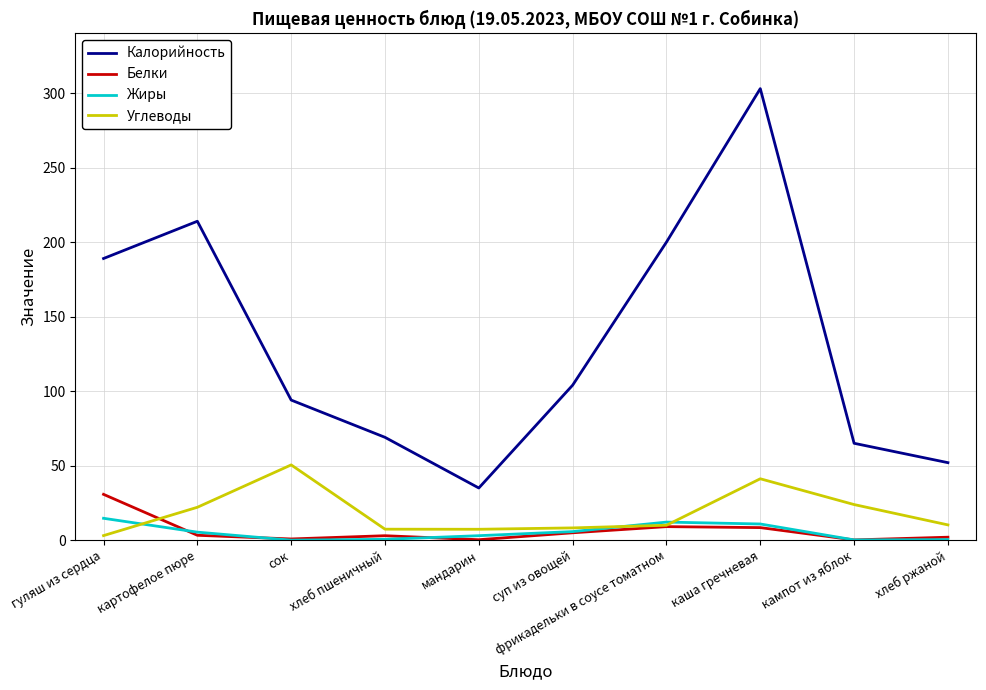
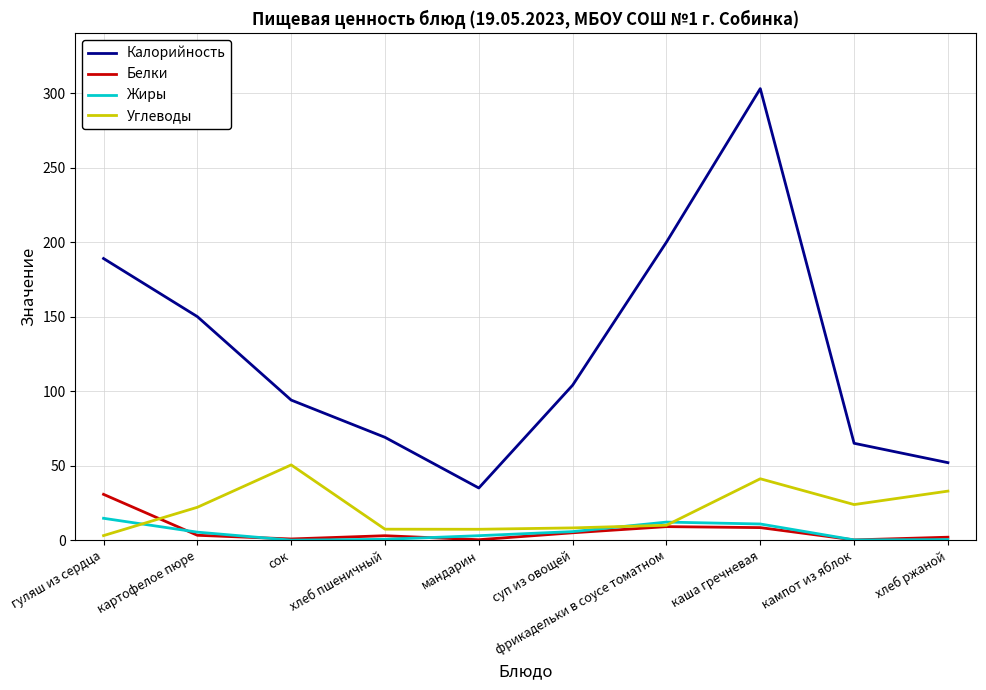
  {
    "Калорийность": {
      "гуляш из сердца": 189,
-     "картофелое пюре": 214,
+     "картофелое пюре": 150,
      "сок": 94,
      "хлеб пшеничный": 69,
      "мандарин": 35,
      "суп из овощей": 104,
      "фрикадельки в соусе томатном": 200,
      "каша гречневая": 303,
      "кампот из яблок": 65,
      "хлеб ржаной": 52
    },
    "Белки": {
      "гуляш из сердца": 31,
      "картофелое пюре": 3,
      "хлеб пшеничный": 3,
      "мандарин": 0,
      "каша гречневая": 8
    },
    "Жиры": {
      "гуляш из сердца": 15,
      "картофелое пюре": 5,
      "хлеб пшеничный": 1,
      "мандарин": 3,
      "фрикадельки в соусе томатном": 12,
      "каша гречневая": 11
    },
    "Углеводы": {
      "гуляш из сердца": 3,
      "картофелое пюре": 22,
      "сок": 51,
      "хлеб пшеничный": 7,
      "мандарин": 7,
      "суп из овощей": 8,
      "каша гречневая": 41,
      "кампот из яблок": 24,
-     "хлеб ржаной": 10
+     "хлеб ржаной": 33
    }
  }
